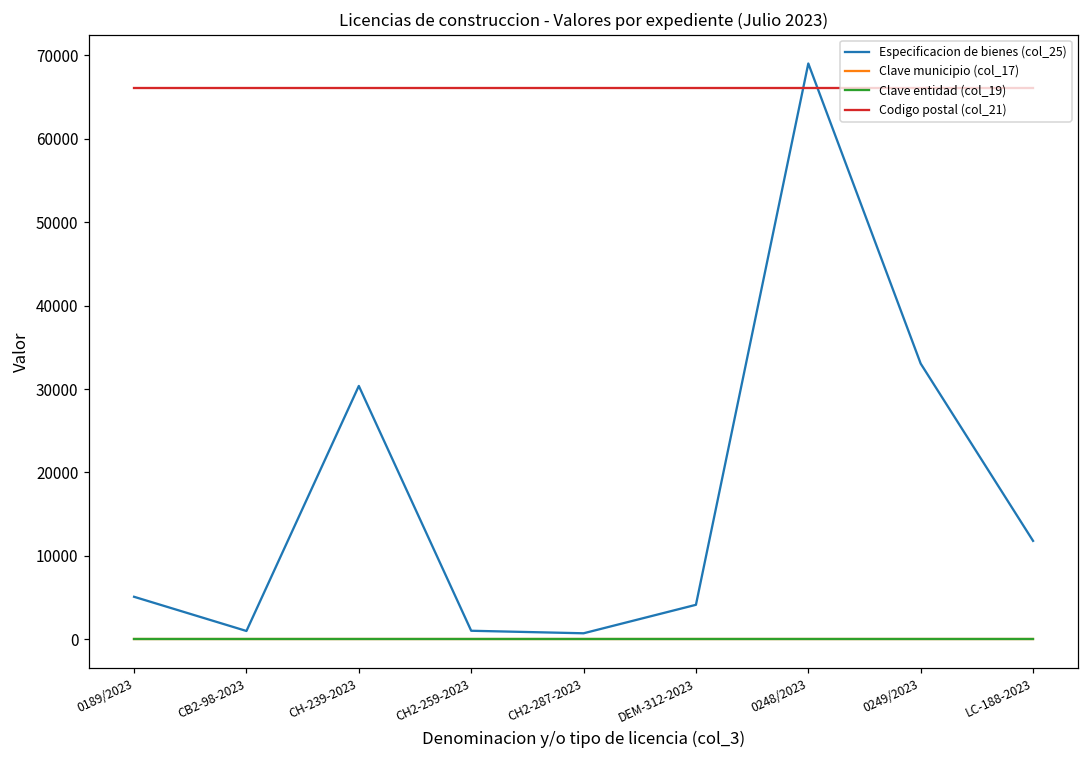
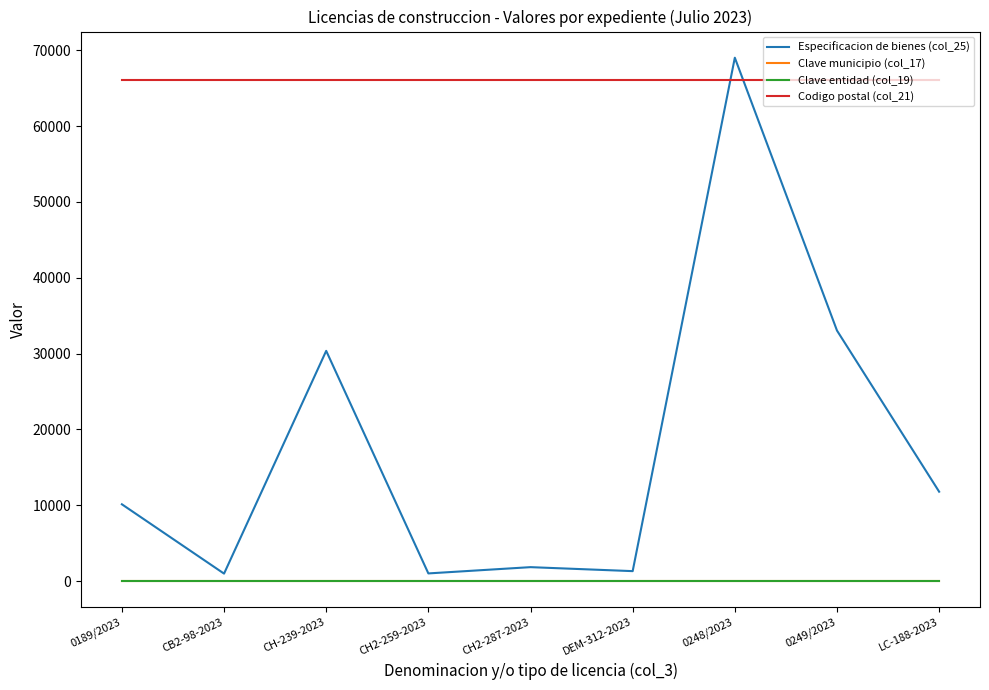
  {
    "Especificacion de bienes (col_25)": {
-     "0189/2023": 5000,
+     "0189/2023": 10000,
      "CB2-98-2023": 1000,
      "CH-239-2023": 30000,
      "CH2-259-2023": 1000,
-     "CH2-287-2023": 1000,
-     "DEM-312-2023": 4000,
+     "CH2-287-2023": 2000,
+     "DEM-312-2023": 1000,
      "0248/2023": 69000,
      "0249/2023": 33000,
      "LC-188-2023": 12000
    },
    "Clave entidad (col_19)": {
      "0189/2023": 0,
      "CB2-98-2023": 0,
      "CH-239-2023": 0,
      "CH2-259-2023": 0,
      "CH2-287-2023": 0,
      "DEM-312-2023": 0,
      "0248/2023": 0,
      "0249/2023": 0,
      "LC-188-2023": 0
    },
    "Codigo postal (col_21)": {
      "0189/2023": 66000,
      "CB2-98-2023": 66000,
      "CH-239-2023": 66000,
      "CH2-259-2023": 66000,
      "CH2-287-2023": 66000,
      "DEM-312-2023": 66000,
      "0248/2023": 66000
    }
  }
